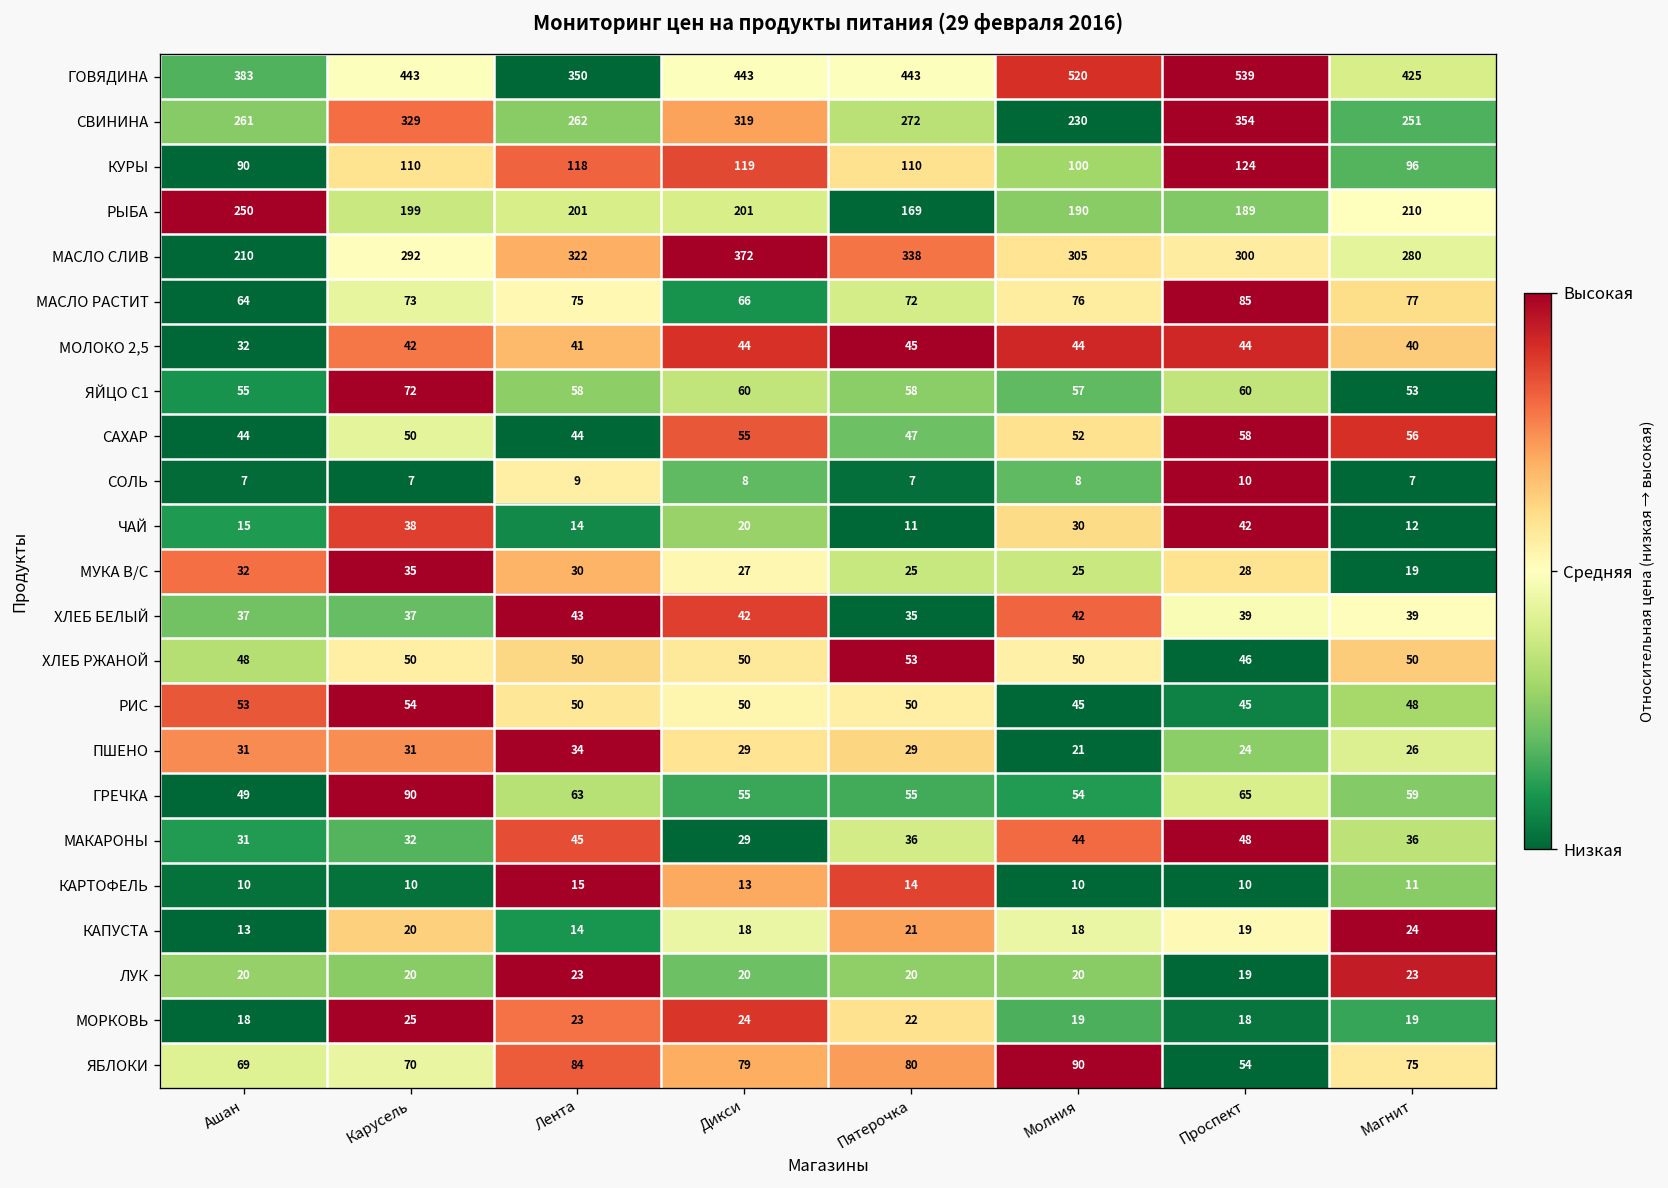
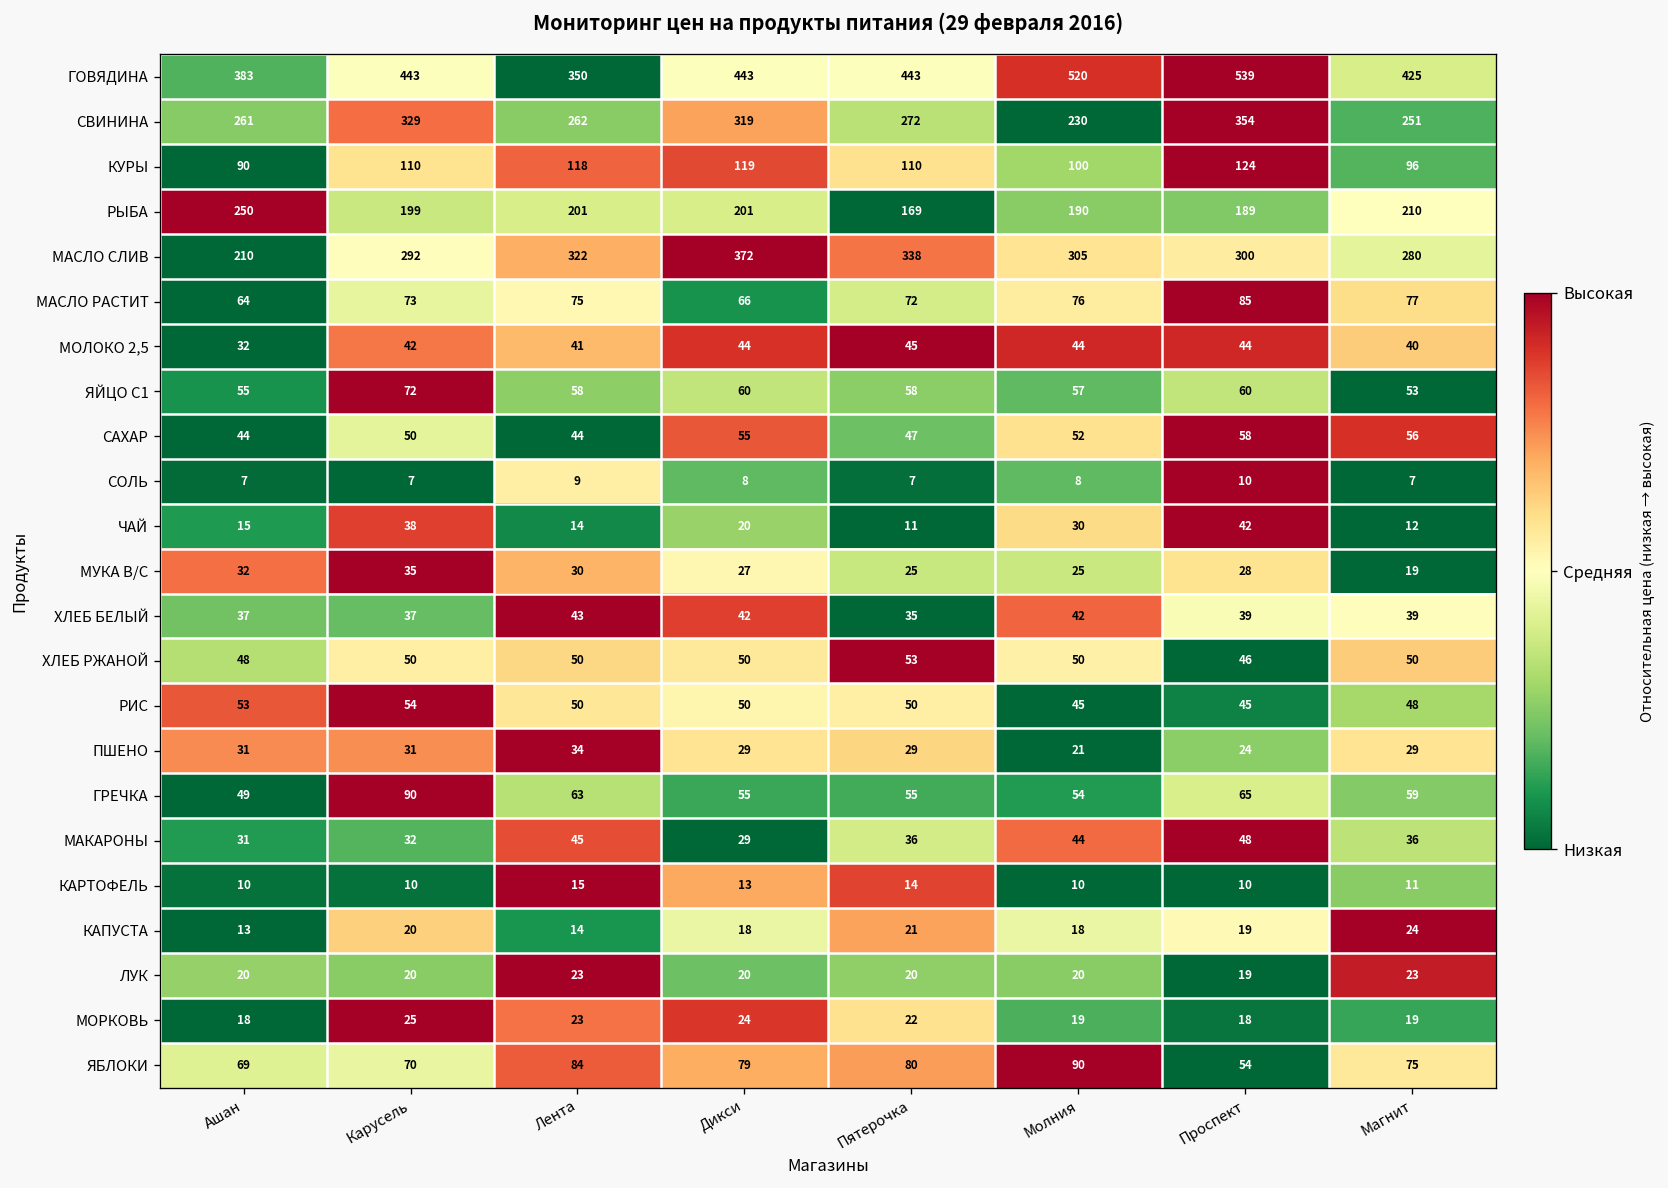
  {
    "ГОВЯДИНА": {
      "Ашан": 383,
      "Карусель": 443,
      "Лента": 350,
      "Дикси": 443,
      "Пятерочка": 443,
      "Молния": 520,
      "Проспект": 539,
      "Магнит": 425
    },
    "СВИНИНА": {
      "Ашан": 261,
      "Карусель": 329,
      "Лента": 262,
      "Дикси": 319,
      "Пятерочка": 272,
      "Молния": 230,
      "Проспект": 354,
      "Магнит": 251
    },
    "КУРЫ": {
      "Ашан": 90,
      "Карусель": 110,
      "Лента": 118,
      "Дикси": 119,
      "Пятерочка": 110,
      "Молния": 100,
      "Проспект": 124,
      "Магнит": 96
    },
    "РЫБА": {
      "Ашан": 250,
      "Карусель": 199,
      "Лента": 201,
      "Дикси": 201,
      "Пятерочка": 169,
      "Молния": 190,
      "Проспект": 189,
      "Магнит": 210
    },
    "МАСЛО СЛИВ": {
      "Ашан": 210,
      "Карусель": 292,
      "Лента": 322,
      "Дикси": 372,
      "Пятерочка": 338,
      "Молния": 305,
      "Проспект": 300,
      "Магнит": 280
    },
    "МАСЛО РАСТИТ": {
      "Ашан": 64,
      "Карусель": 73,
      "Лента": 75,
      "Дикси": 66,
      "Пятерочка": 72,
      "Молния": 76,
      "Проспект": 85,
      "Магнит": 77
    },
    "МОЛОКО 2,5": {
      "Ашан": 32,
      "Карусель": 42,
      "Лента": 41,
      "Дикси": 44,
      "Пятерочка": 45,
      "Молния": 44,
      "Проспект": 44,
      "Магнит": 40
    },
    "ЯЙЦО С1": {
      "Ашан": 55,
      "Карусель": 72,
      "Лента": 58,
      "Дикси": 60,
      "Пятерочка": 58,
      "Молния": 57,
      "Проспект": 60,
      "Магнит": 53
    },
    "САХАР": {
      "Ашан": 44,
      "Карусель": 50,
      "Лента": 44,
      "Дикси": 55,
      "Пятерочка": 47,
      "Молния": 52,
      "Проспект": 58,
      "Магнит": 56
    },
    "СОЛЬ": {
      "Ашан": 7,
      "Карусель": 7,
      "Лента": 9,
      "Дикси": 8,
      "Пятерочка": 7,
      "Молния": 8,
      "Проспект": 10,
      "Магнит": 7
    },
    "ЧАЙ": {
      "Ашан": 15,
      "Карусель": 38,
      "Лента": 14,
      "Дикси": 20,
      "Пятерочка": 11,
      "Молния": 30,
      "Проспект": 42,
      "Магнит": 12
    },
    "МУКА В/С": {
      "Ашан": 32,
      "Карусель": 35,
      "Лента": 30,
      "Дикси": 27,
      "Пятерочка": 25,
      "Молния": 25,
      "Проспект": 28,
      "Магнит": 19
    },
    "ХЛЕБ БЕЛЫЙ": {
      "Ашан": 37,
      "Карусель": 37,
      "Лента": 43,
      "Дикси": 42,
      "Пятерочка": 35,
      "Молния": 42,
      "Проспект": 39,
      "Магнит": 39
    },
    "ХЛЕБ РЖАНОЙ": {
      "Ашан": 48,
      "Карусель": 50,
      "Лента": 50,
      "Дикси": 50,
      "Пятерочка": 53,
      "Молния": 50,
      "Проспект": 46,
      "Магнит": 50
    },
    "РИС": {
      "Ашан": 53,
      "Карусель": 54,
      "Лента": 50,
      "Дикси": 50,
      "Пятерочка": 50,
      "Молния": 45,
      "Проспект": 45,
      "Магнит": 48
    },
    "ПШЕНО": {
      "Ашан": 31,
      "Карусель": 31,
      "Лента": 34,
      "Дикси": 29,
      "Пятерочка": 29,
      "Молния": 21,
      "Проспект": 24,
-     "Магнит": 26
+     "Магнит": 29
    },
    "ГРЕЧКА": {
      "Ашан": 49,
      "Карусель": 90,
      "Лента": 63,
      "Дикси": 55,
      "Пятерочка": 55,
      "Молния": 54,
      "Проспект": 65,
      "Магнит": 59
    },
    "МАКАРОНЫ": {
      "Ашан": 31,
      "Карусель": 32,
      "Лента": 45,
      "Дикси": 29,
      "Пятерочка": 36,
      "Молния": 44,
      "Проспект": 48,
      "Магнит": 36
    },
    "КАРТОФЕЛЬ": {
      "Ашан": 10,
      "Карусель": 10,
      "Лента": 15,
      "Дикси": 13,
      "Пятерочка": 14,
      "Молния": 10,
      "Проспект": 10,
      "Магнит": 11
    },
    "КАПУСТА": {
      "Ашан": 13,
      "Карусель": 20,
      "Лента": 14,
      "Дикси": 18,
      "Пятерочка": 21,
      "Молния": 18,
      "Проспект": 19,
      "Магнит": 24
    },
    "ЛУК": {
      "Ашан": 20,
      "Карусель": 20,
      "Лента": 23,
      "Дикси": 20,
      "Пятерочка": 20,
      "Молния": 20,
      "Проспект": 19,
      "Магнит": 23
    },
    "МОРКОВЬ": {
      "Ашан": 18,
      "Карусель": 25,
      "Лента": 23,
      "Дикси": 24,
      "Пятерочка": 22,
      "Молния": 19,
      "Проспект": 18,
      "Магнит": 19
    },
    "ЯБЛОКИ": {
      "Ашан": 69,
      "Карусель": 70,
      "Лента": 84,
      "Дикси": 79,
      "Пятерочка": 80,
      "Молния": 90,
      "Проспект": 54,
      "Магнит": 75
    }
  }
